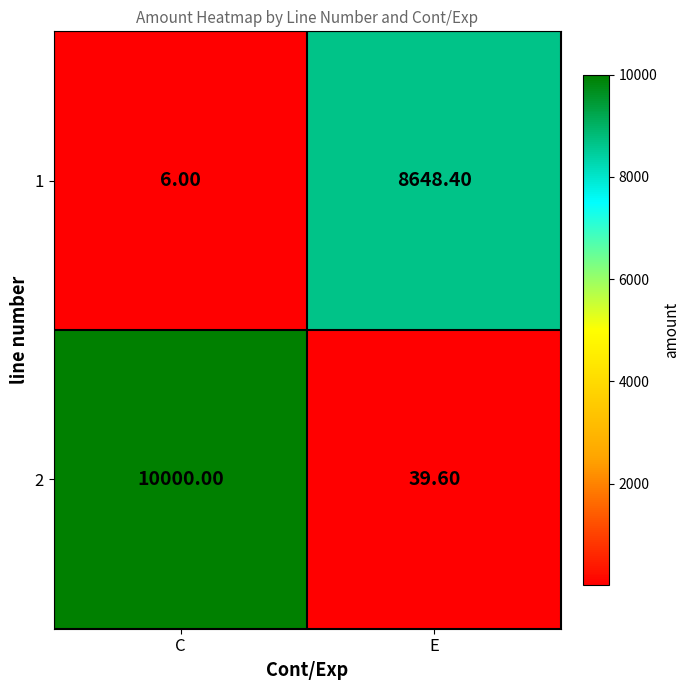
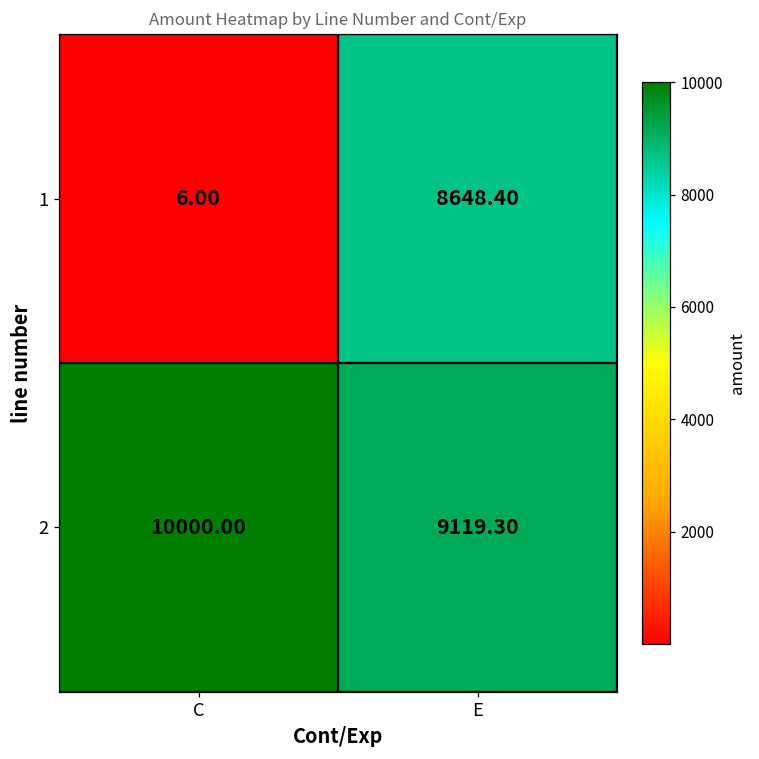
  {
    "1": {
      "C": 6.00,
      "E": 8648.40
    },
    "2": {
      "C": 10000.00,
-     "E": 39.60
+     "E": 9119.30
    }
  }
